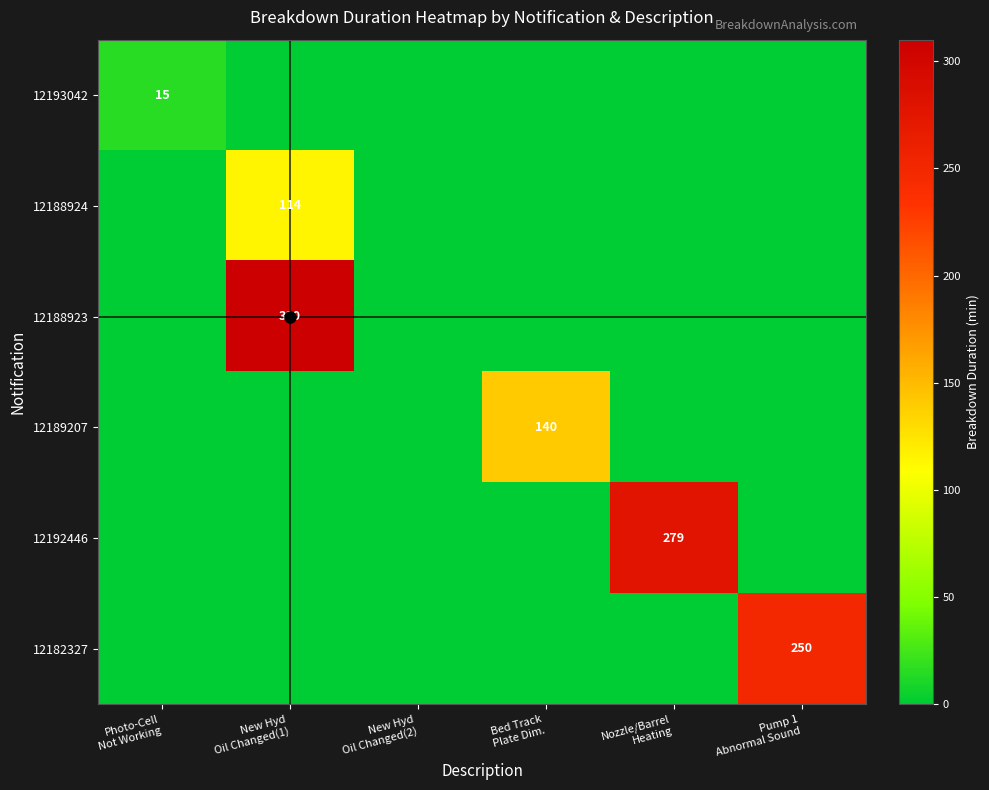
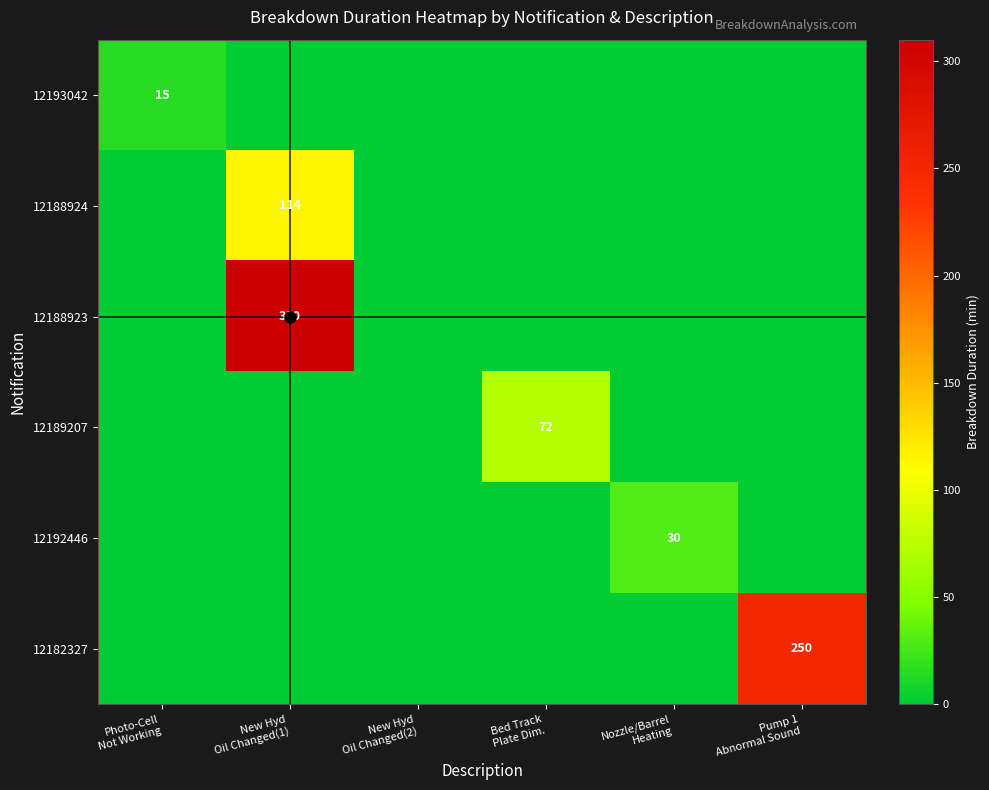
  {
    "12193042": {
      "Photo-Cell Not Working": 15
    },
    "12188924": {
      "New Hyd Oil Changed(1)": 114
    },
    "12189207": {
-     "Bed Track Plate Dim.": 140
+     "Bed Track Plate Dim.": 72
    },
    "12192446": {
-     "Nozzle/Barrel Heating": 279
+     "Nozzle/Barrel Heating": 30
    },
    "12182327": {
      "Pump 1 Abnormal Sound": 250
    }
  }
